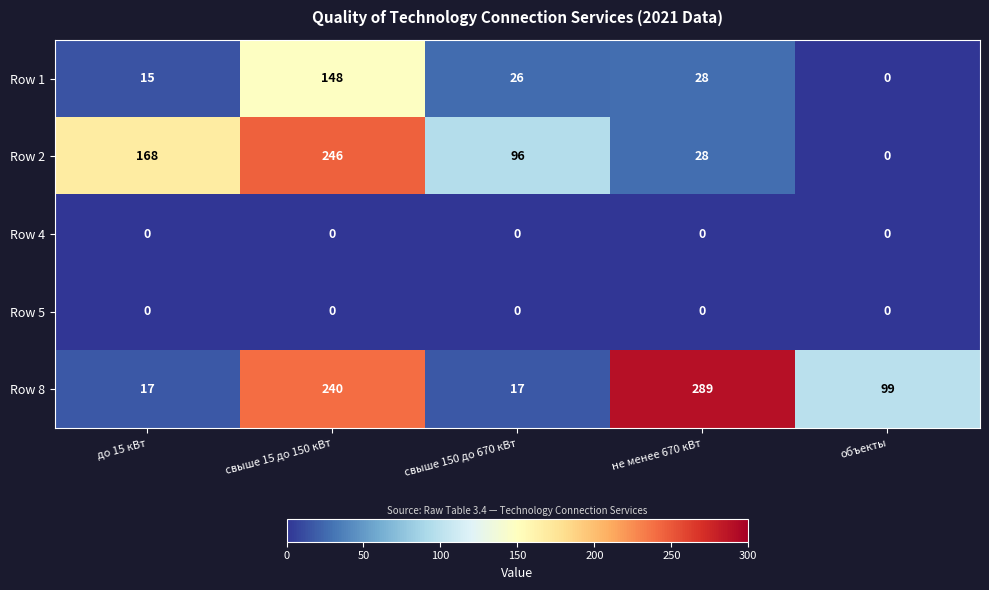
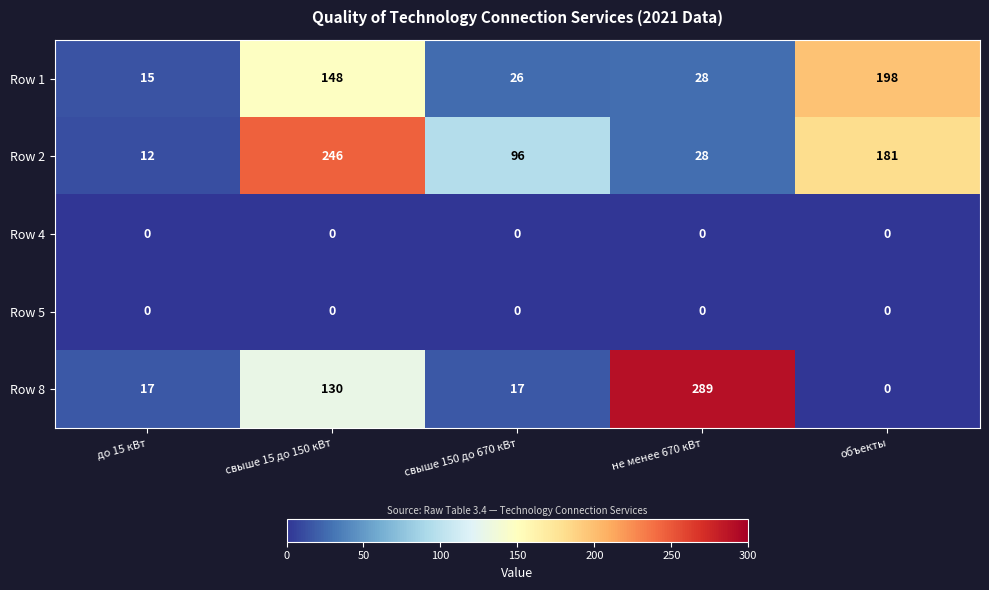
  {
    "Row 1": {
      "до 15 кВт": 15,
      "свыше 15 до 150 кВт": 148,
      "свыше 150 до 670 кВт": 26,
      "не менее 670 кВт": 28,
-     "объекты": 0
+     "объекты": 198
    },
    "Row 2": {
-     "до 15 кВт": 168,
+     "до 15 кВт": 12,
      "свыше 15 до 150 кВт": 246,
      "свыше 150 до 670 кВт": 96,
      "не менее 670 кВт": 28,
-     "объекты": 0
+     "объекты": 181
    },
    "Row 4": {
      "до 15 кВт": 0,
      "свыше 15 до 150 кВт": 0,
      "свыше 150 до 670 кВт": 0,
      "не менее 670 кВт": 0,
      "объекты": 0
    },
    "Row 5": {
      "до 15 кВт": 0,
      "свыше 15 до 150 кВт": 0,
      "свыше 150 до 670 кВт": 0,
      "не менее 670 кВт": 0,
      "объекты": 0
    },
    "Row 8": {
      "до 15 кВт": 17,
-     "свыше 15 до 150 кВт": 240,
+     "свыше 15 до 150 кВт": 130,
      "свыше 150 до 670 кВт": 17,
      "не менее 670 кВт": 289,
-     "объекты": 99
+     "объекты": 0
    }
  }
